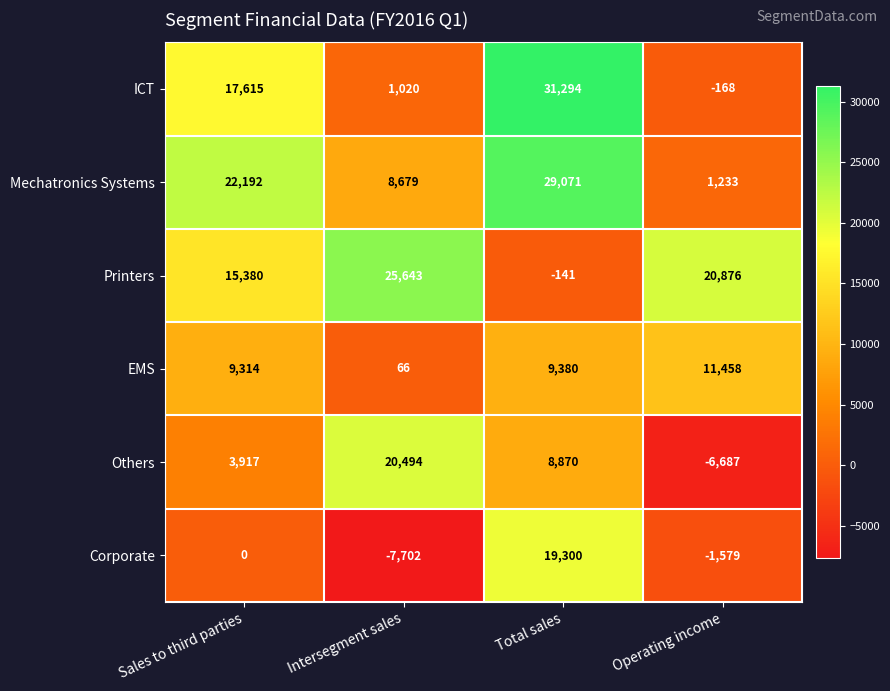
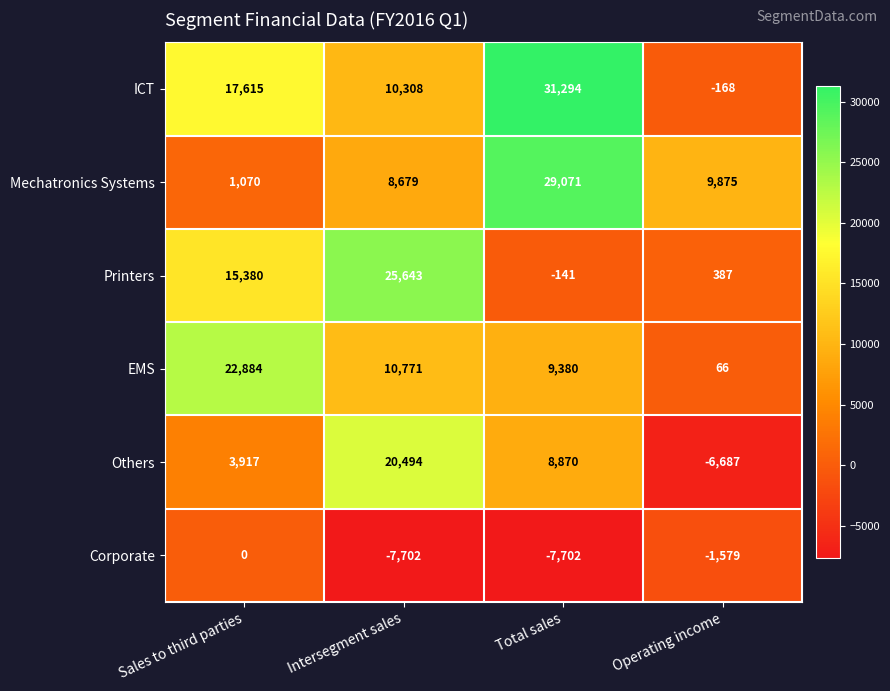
  {
    "ICT": {
      "Sales to third parties": "17,615",
-     "Intersegment sales": "1,020",
+     "Intersegment sales": "10,308",
      "Total sales": "31,294",
      "Operating income": "-168"
    },
    "Mechatronics Systems": {
-     "Sales to third parties": "22,192",
+     "Sales to third parties": "1,070",
      "Intersegment sales": "8,679",
      "Total sales": "29,071",
-     "Operating income": "1,233"
+     "Operating income": "9,875"
    },
    "Printers": {
      "Sales to third parties": "15,380",
      "Intersegment sales": "25,643",
      "Total sales": "-141",
-     "Operating income": "20,876"
+     "Operating income": "387"
    },
    "EMS": {
-     "Sales to third parties": "9,314",
-     "Intersegment sales": "66",
+     "Sales to third parties": "22,884",
+     "Intersegment sales": "10,771",
      "Total sales": "9,380",
-     "Operating income": "11,458"
+     "Operating income": "66"
    },
    "Others": {
      "Sales to third parties": "3,917",
      "Intersegment sales": "20,494",
      "Total sales": "8,870",
      "Operating income": "-6,687"
    },
    "Corporate": {
      "Sales to third parties": "0",
      "Intersegment sales": "-7,702",
-     "Total sales": "19,300",
+     "Total sales": "-7,702",
      "Operating income": "-1,579"
    }
  }
